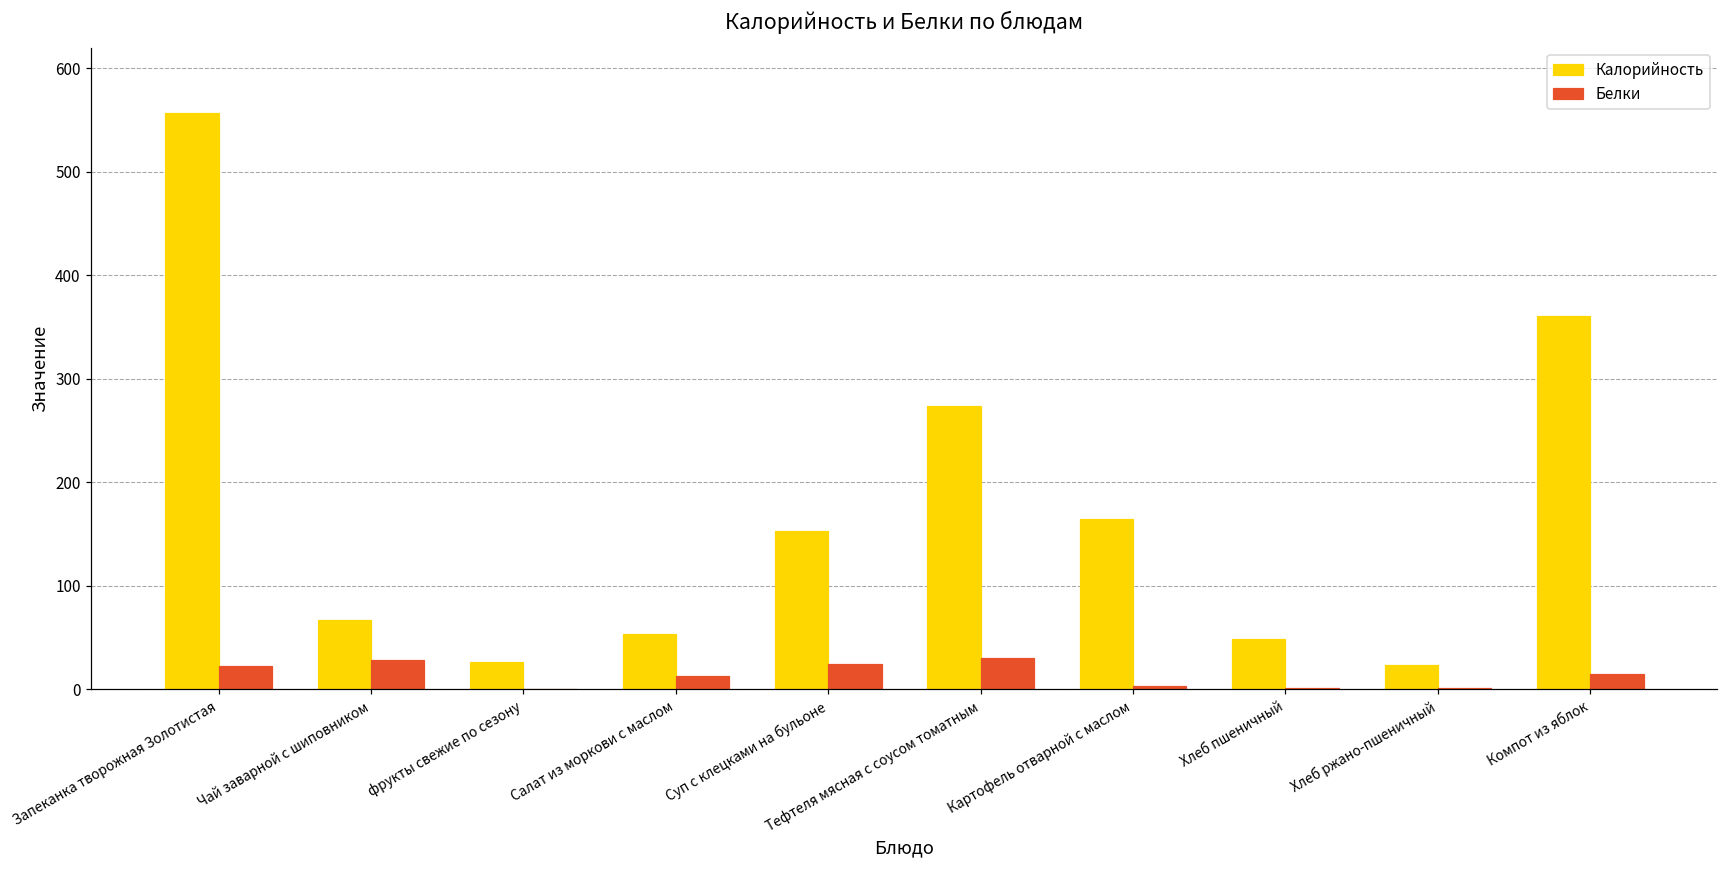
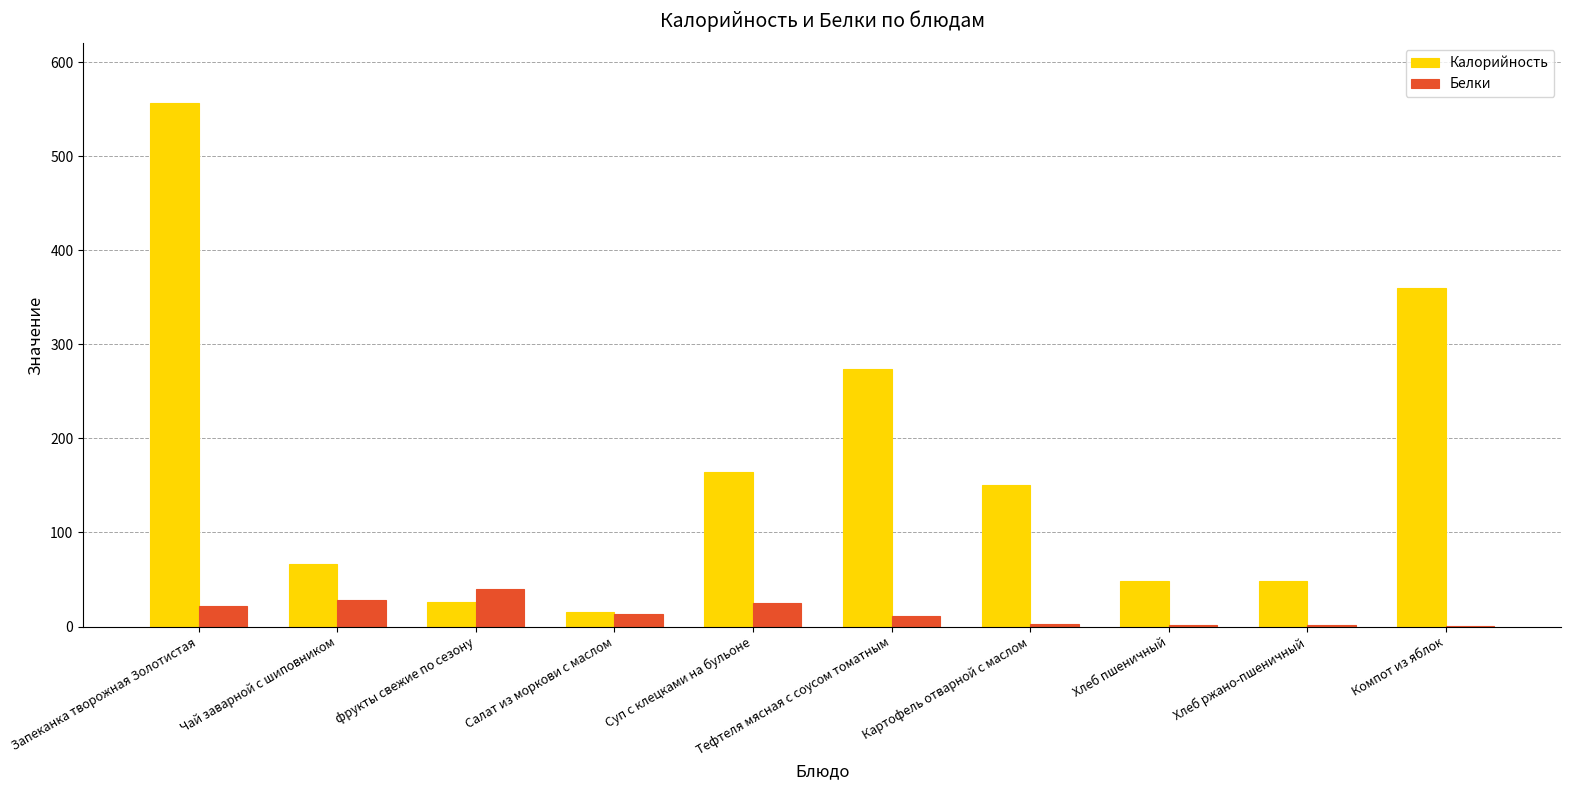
  {
    "Калорийность": {
      "Запеканка творожная Золотистая": 560,
      "Чай заварной с шиповником": 70,
      "фрукты свежие по сезону": 30,
-     "Салат из моркови с маслом": 50,
-     "Суп с клецками на бульоне": 150,
+     "Салат из моркови с маслом": 10,
+     "Суп с клецками на бульоне": 160,
      "Тефтеля мясная с соусом томатным": 270,
-     "Картофель отварной с маслом": 160,
+     "Картофель отварной с маслом": 150,
      "Хлеб пшеничный": 50,
-     "Хлеб ржано-пшеничный": 20,
+     "Хлеб ржано-пшеничный": 50,
      "Компот из яблок": 360
    },
    "Белки": {
      "Запеканка творожная Золотистая": 20,
      "Чай заварной с шиповником": 30,
-     "фрукты свежие по сезону": 0,
+     "фрукты свежие по сезону": 40,
      "Салат из моркови с маслом": 10,
      "Суп с клецками на бульоне": 20,
-     "Тефтеля мясная с соусом томатным": 30,
+     "Тефтеля мясная с соусом томатным": 10,
      "Картофель отварной с маслом": 0,
-     "Компот из яблок": 10
+     "Компот из яблок": 0
    }
  }
